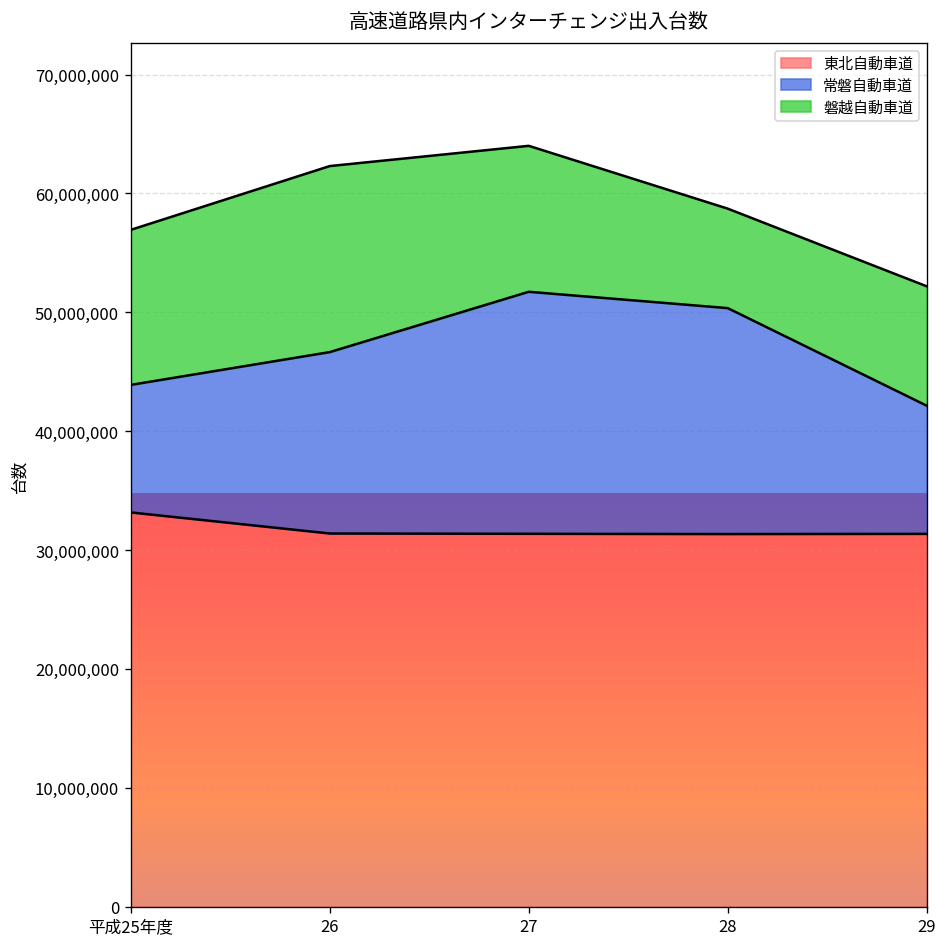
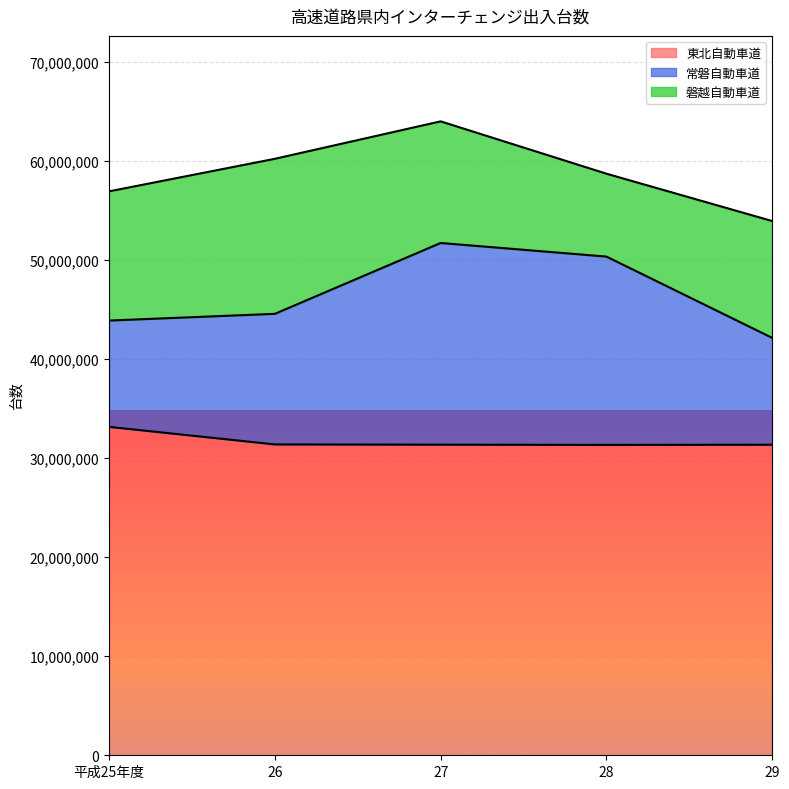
  {
    "東北自動車道": {
      "平成25年度": "33,000,000",
      "26": "31,000,000",
      "27": "31,000,000",
      "28": "31,000,000",
      "29": "31,000,000"
    },
    "常磐自動車道": {
      "平成25年度": "11,000,000",
-     "26": "15,000,000",
+     "26": "13,000,000",
      "27": "20,000,000",
      "28": "19,000,000",
      "29": "11,000,000"
    },
    "磐越自動車道": {
      "平成25年度": "13,000,000",
      "26": "16,000,000",
      "27": "12,000,000",
      "28": "8,000,000",
-     "29": "10,000,000"
+     "29": "12,000,000"
    }
  }
